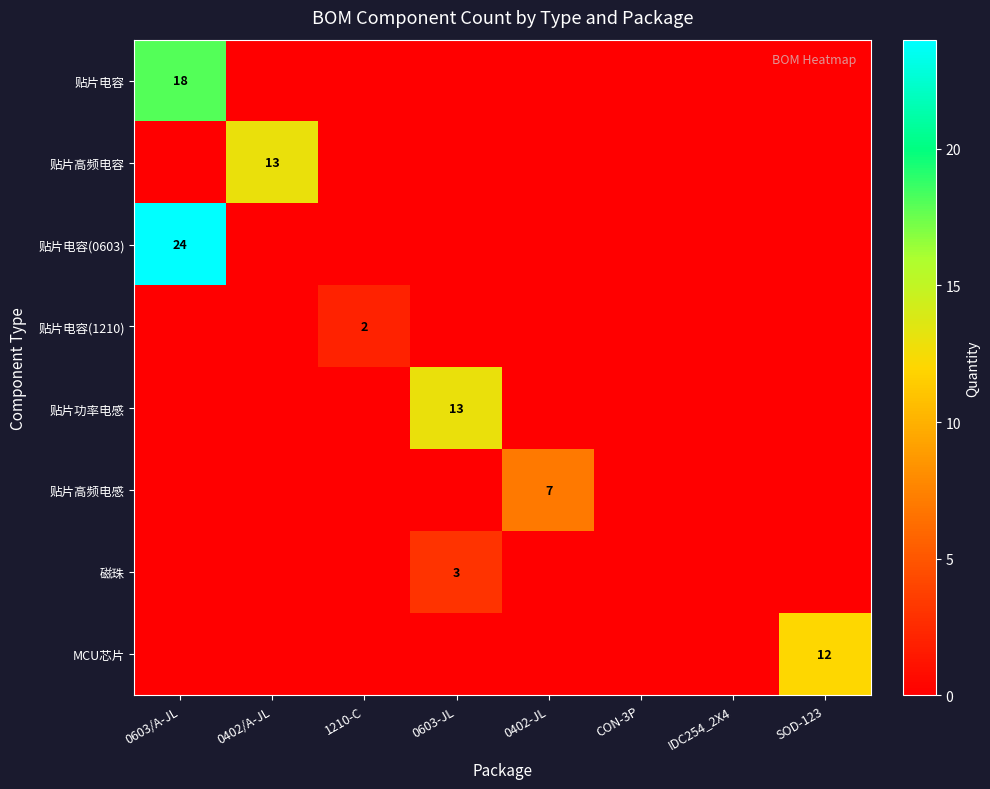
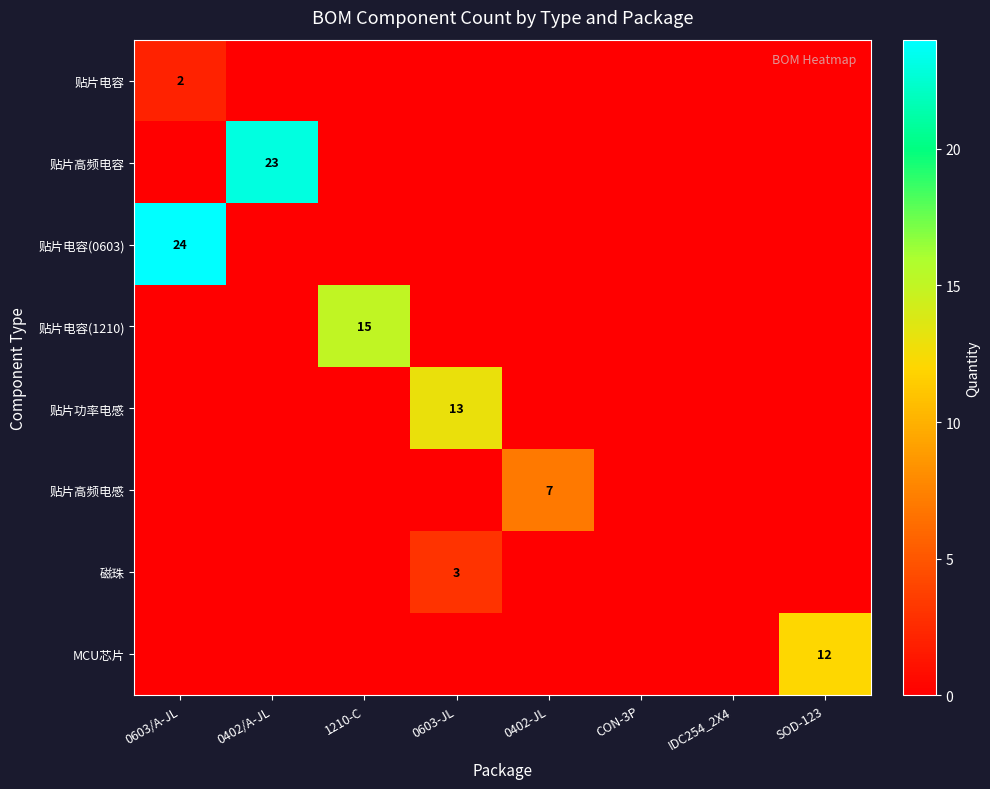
  {
    "贴片电容": {
-     "0603/A-JL": 18
+     "0603/A-JL": 2
    },
    "贴片高频电容": {
-     "0402/A-JL": 13
+     "0402/A-JL": 23
    },
    "贴片电容(0603)": {
      "0603/A-JL": 24
    },
    "贴片电容(1210)": {
-     "1210-C": 2
+     "1210-C": 15
    },
    "贴片功率电感": {
      "0603-JL": 13
    },
    "贴片高频电感": {
      "0402-JL": 7
    },
    "磁珠": {
      "0603-JL": 3
    },
    "MCU芯片": {
      "SOD-123": 12
    }
  }
